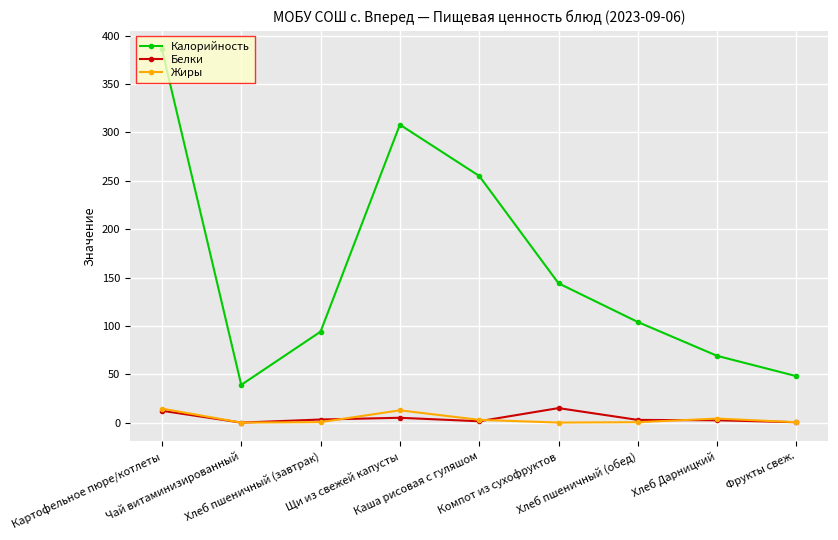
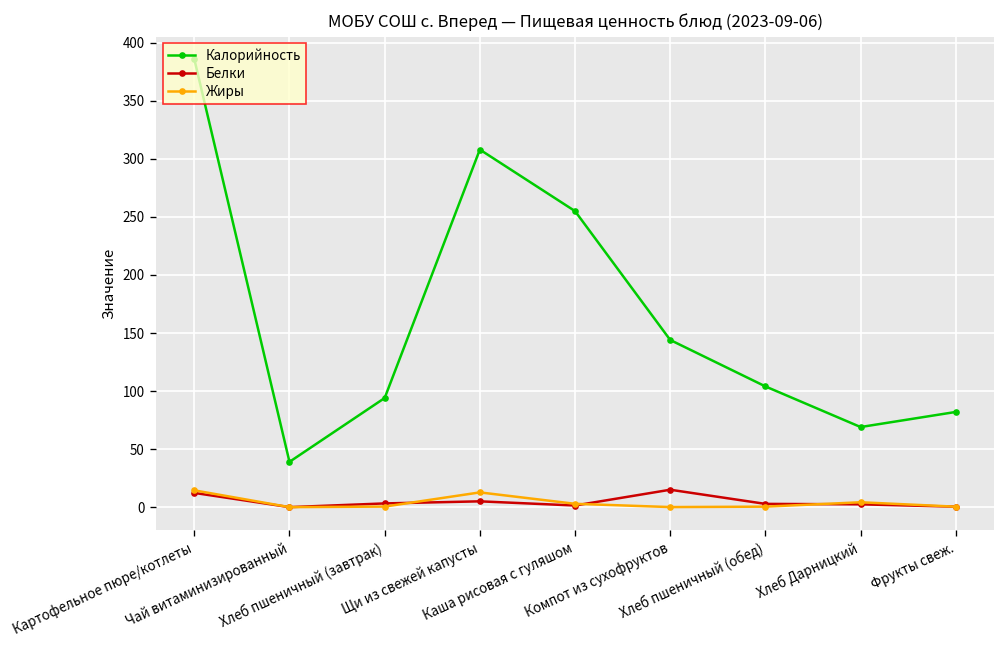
  {
    "Калорийность": {
      "Чай витаминизированный": 40,
      "Хлеб пшеничный (завтрак)": 90,
      "Щи из свежей капусты": 310,
      "Каша рисовая с гуляшом": 260,
      "Компот из сухофруктов": 140,
      "Хлеб пшеничный (обед)": 100,
      "Хлеб Дарницкий": 70,
-     "Фрукты свеж.": 50
+     "Фрукты свеж.": 80
    },
    "Белки": {
      "Хлеб пшеничный (завтрак)": 0,
      "Щи из свежей капусты": 10,
      "Компот из сухофруктов": 20
    },
    "Жиры": {
      "Хлеб пшеничный (завтрак)": 0,
      "Щи из свежей капусты": 10,
      "Компот из сухофруктов": 0
    }
  }
